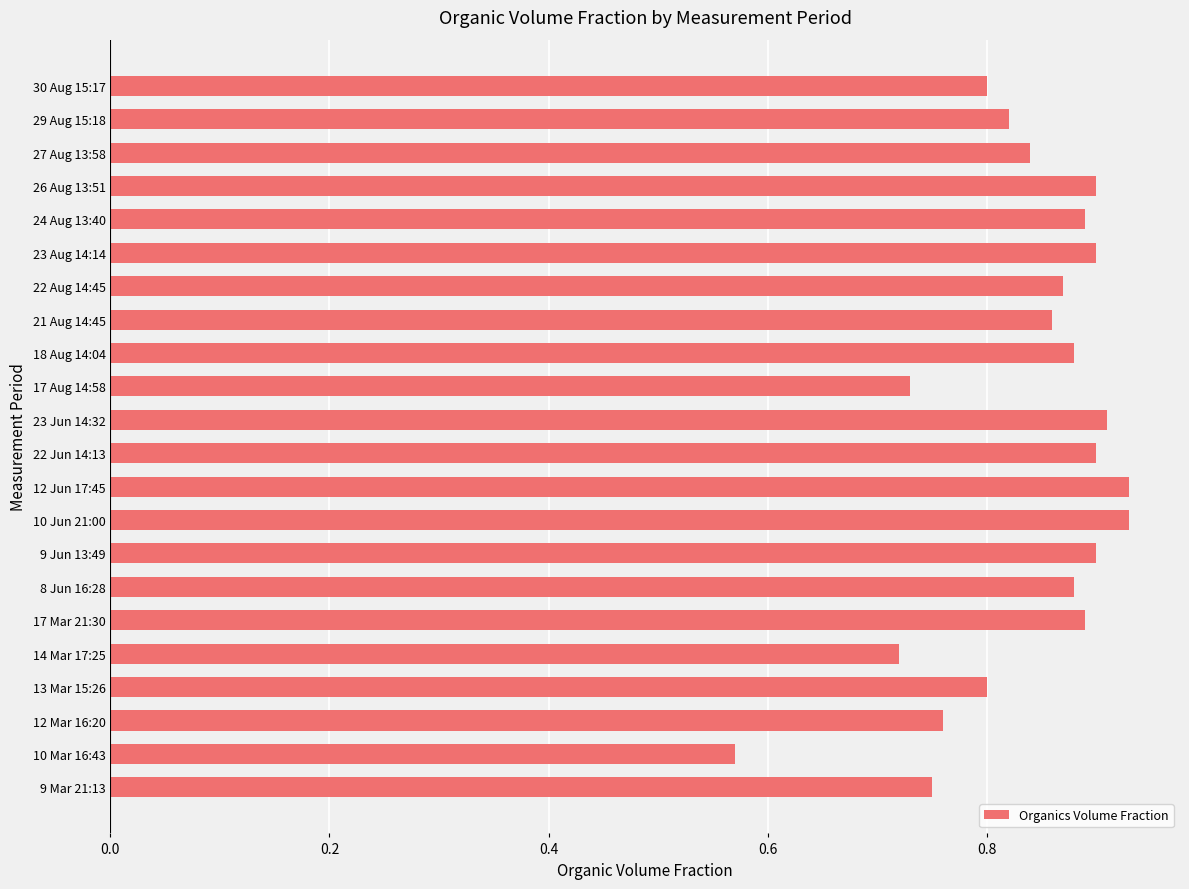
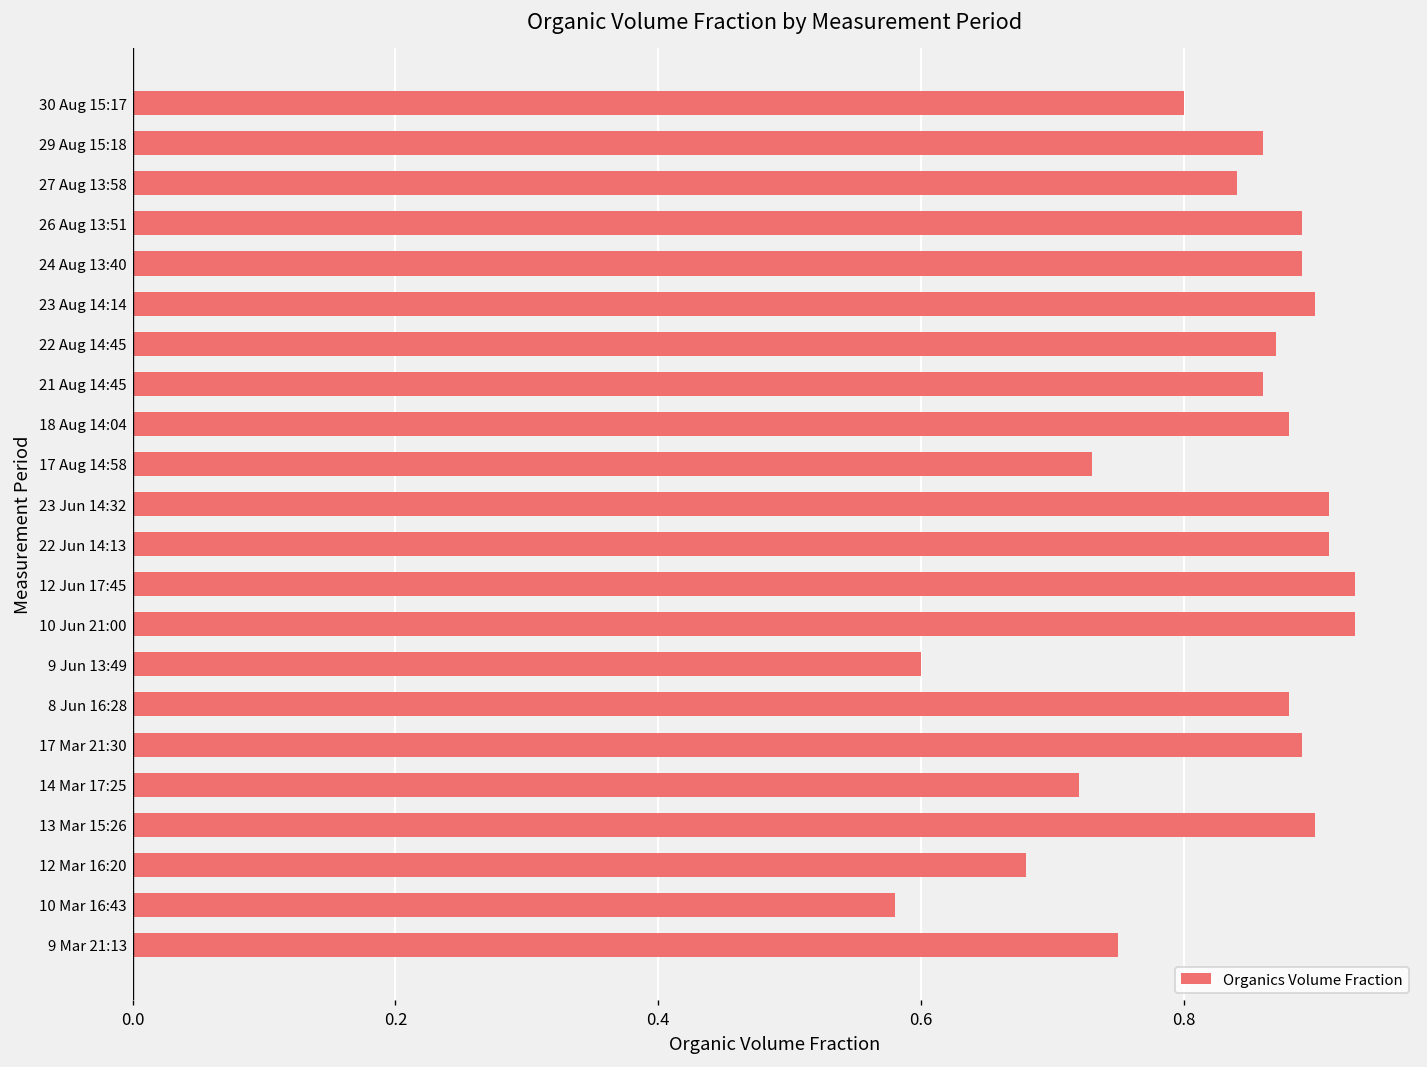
  {
    "30 Aug 15:17": 0.80,
-   "29 Aug 15:18": 0.82,
+   "29 Aug 15:18": 0.86,
    "27 Aug 13:58": 0.84,
-   "26 Aug 13:51": 0.90,
+   "26 Aug 13:51": 0.89,
    "24 Aug 13:40": 0.89,
    "23 Aug 14:14": 0.90,
    "22 Aug 14:45": 0.87,
    "21 Aug 14:45": 0.86,
    "18 Aug 14:04": 0.88,
    "17 Aug 14:58": 0.73,
    "23 Jun 14:32": 0.91,
-   "22 Jun 14:13": 0.90,
+   "22 Jun 14:13": 0.91,
    "12 Jun 17:45": 0.93,
    "10 Jun 21:00": 0.93,
-   "9 Jun 13:49": 0.9,
+   "9 Jun 13:49": 0.6,
    "8 Jun 16:28": 0.88,
    "17 Mar 21:30": 0.89,
    "14 Mar 17:25": 0.72,
-   "13 Mar 15:26": 0.8,
-   "12 Mar 16:20": 0.76,
-   "10 Mar 16:43": 0.57,
+   "13 Mar 15:26": 0.9,
+   "12 Mar 16:20": 0.68,
+   "10 Mar 16:43": 0.58,
    "9 Mar 21:13": 0.75
  }
